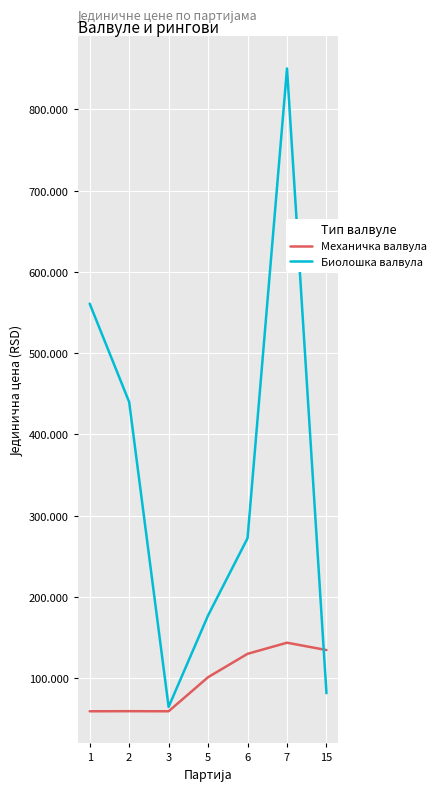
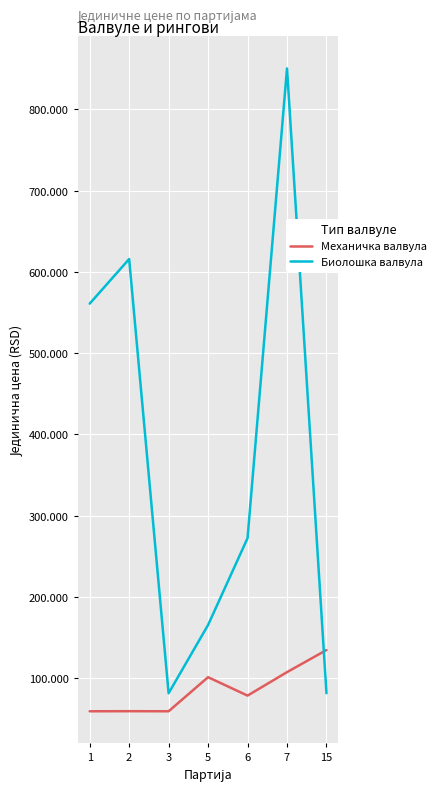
  {
    "Механичка валвула": {
      "1": 60,
      "2": 60,
      "3": 60,
      "5": 100,
-     "6": 130,
-     "7": 140,
+     "6": 80,
+     "7": 110,
      "15": 130
    },
    "Биолошка валвула": {
      "1": 560,
-     "2": 440,
-     "3": 60,
-     "5": 180,
+     "2": 620,
+     "3": 80,
+     "5": 170,
      "6": 270,
      "7": 850,
      "15": 80
    }
  }
